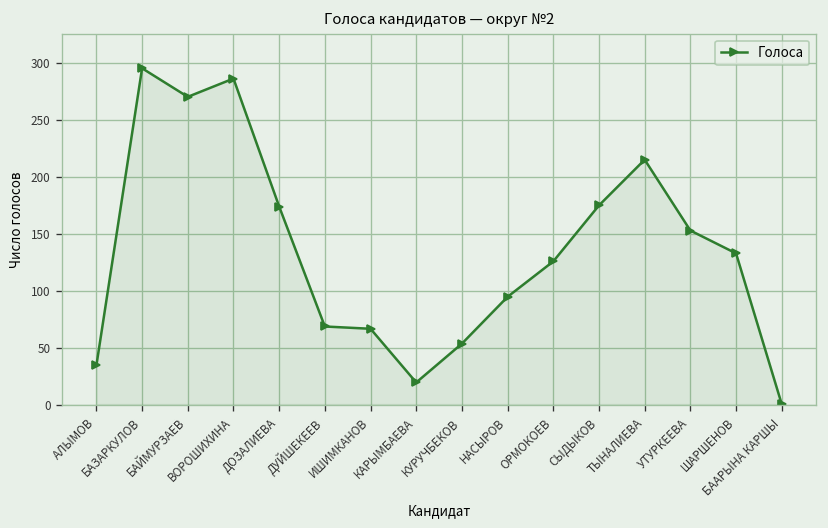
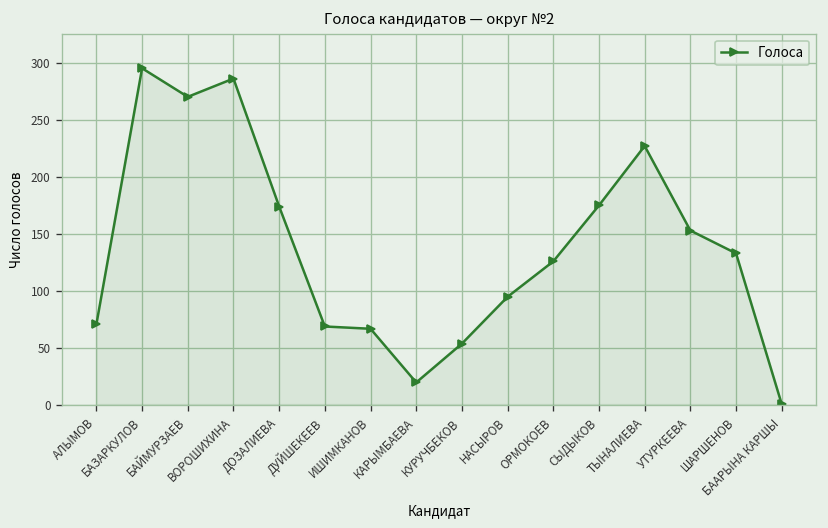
  {
-   "АЛЫМОВ": 40,
+   "АЛЫМОВ": 70,
    "БАЗАРКУЛОВ": 300,
    "БАЙМУРЗАЕВ": 270,
    "ВОРОШИХИНА": 290,
    "ДОЗАЛИЕВА": 170,
    "ДУЙШЕКЕЕВ": 70,
    "ИШИМКАНОВ": 70,
    "КАРЫМБАЕВА": 20,
    "КУРУЧБЕКОВ": 50,
    "НАСЫРОВ": 100,
    "ОРМОКОЕВ": 130,
    "СЫДЫКОВ": 180,
-   "ТЫНАЛИЕВА": 220,
+   "ТЫНАЛИЕВА": 230,
    "УТУРКЕЕВА": 150,
    "ШАРШЕНОВ": 130,
    "БААРЫНА КАРШЫ": 0
  }
